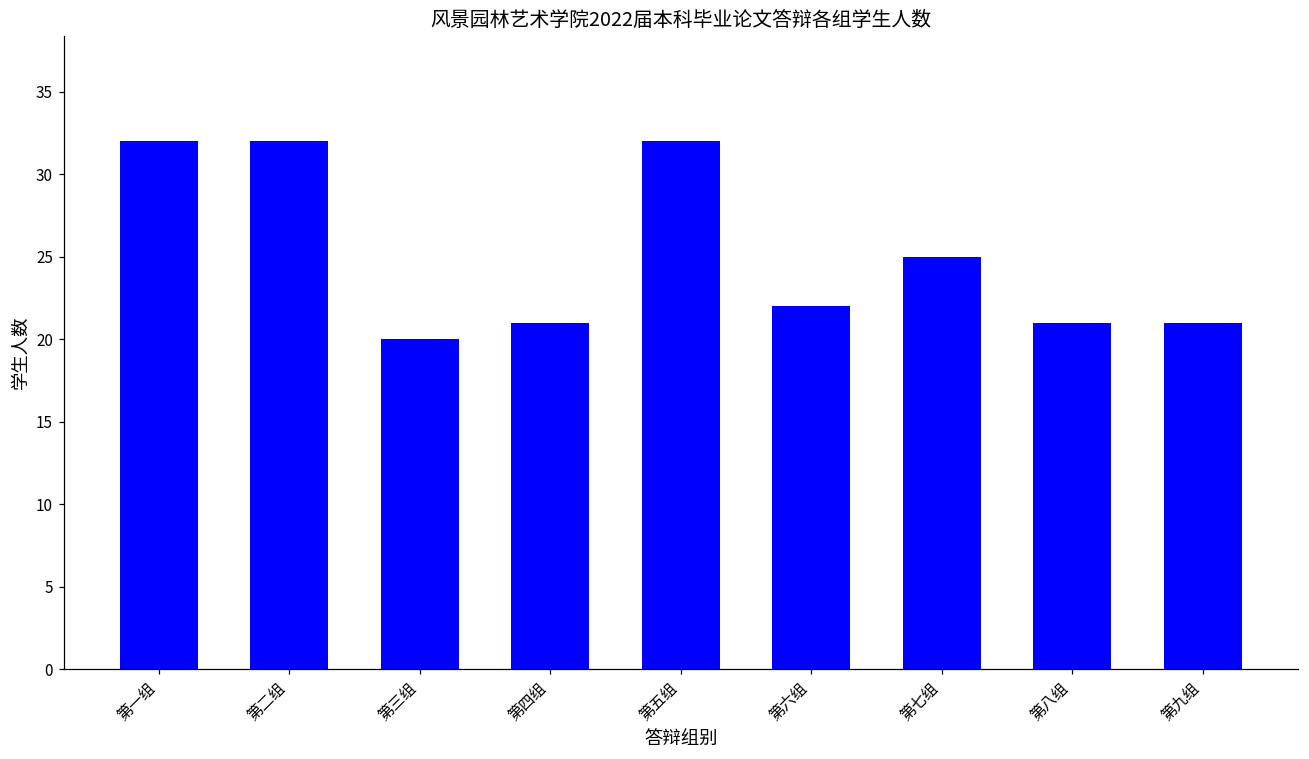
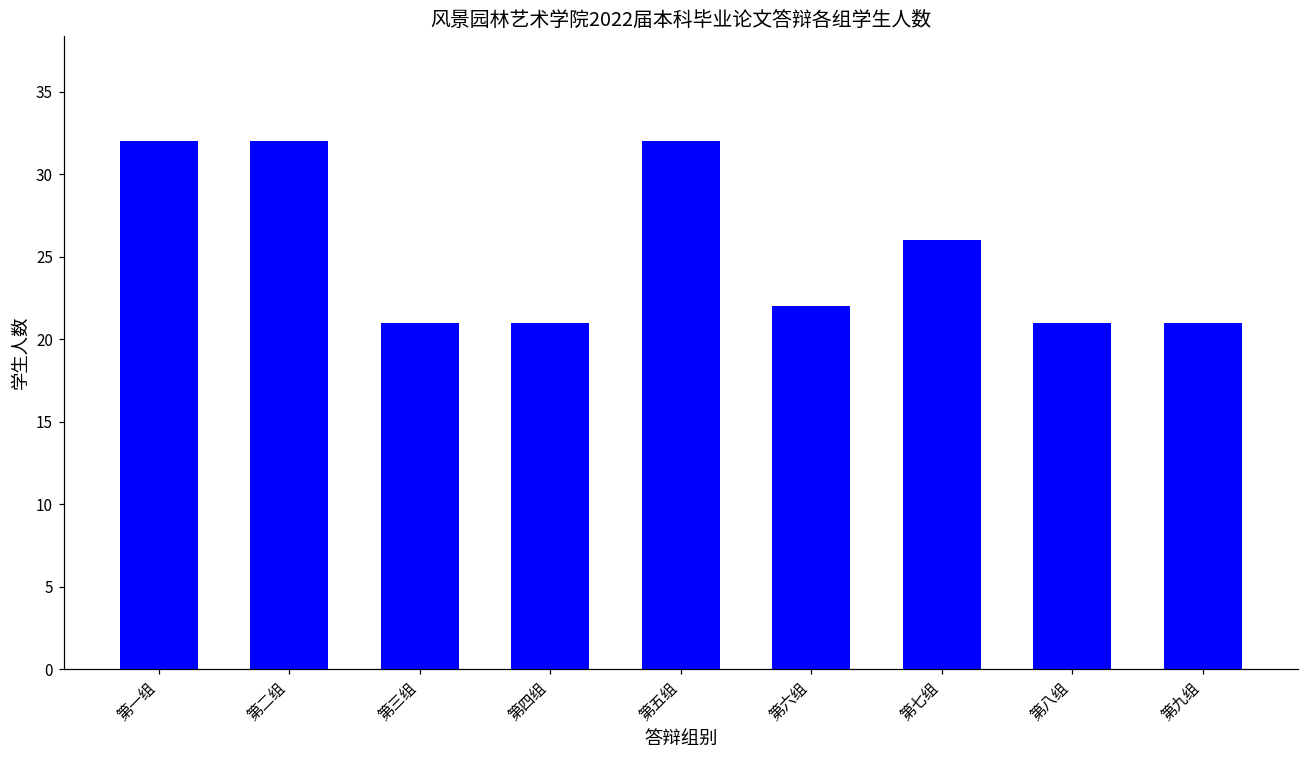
  {
    "第一组": 32,
    "第二组": 32,
-   "第三组": 20,
+   "第三组": 21,
    "第四组": 21,
    "第五组": 32,
    "第六组": 22,
-   "第七组": 25,
+   "第七组": 26,
    "第八组": 21,
    "第九组": 21
  }
